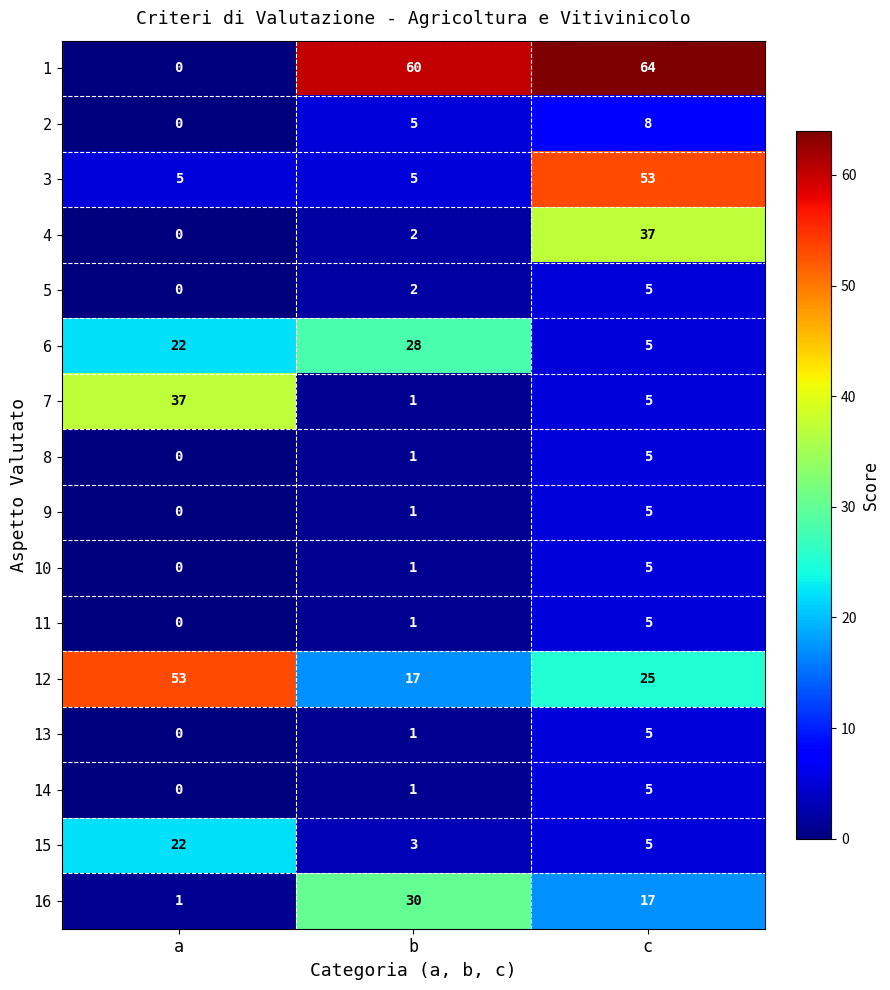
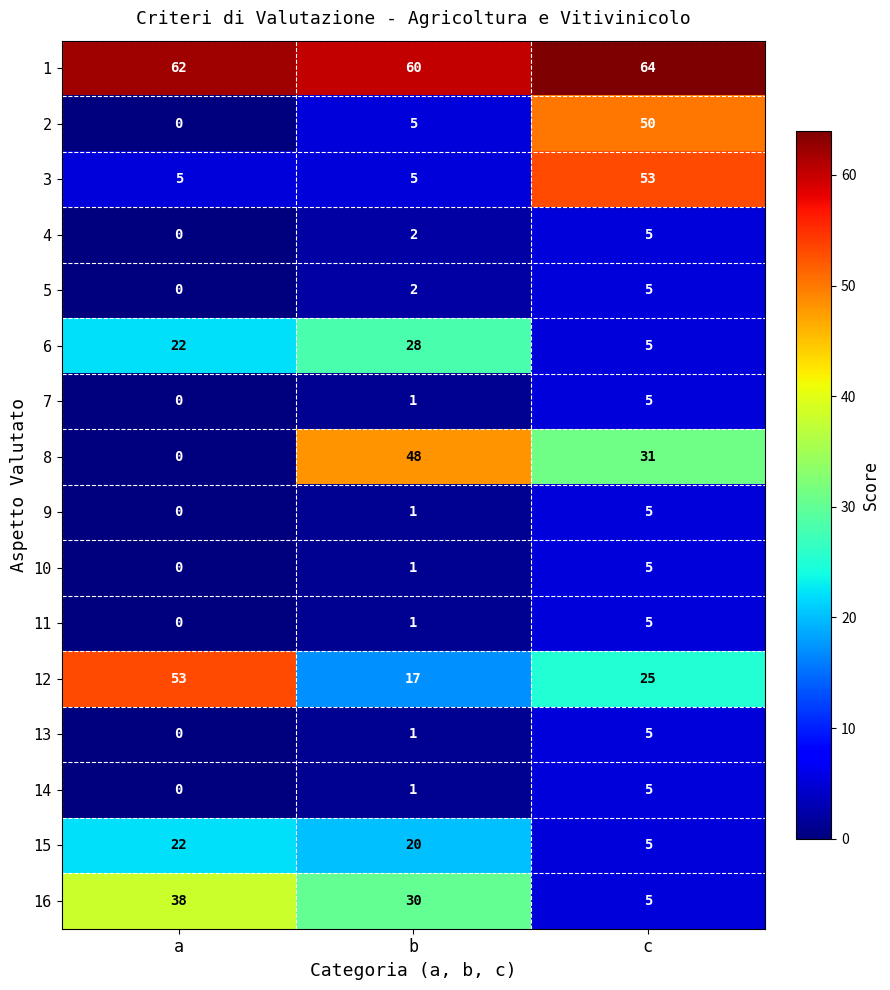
  {
    "1": {
-     "a": 0,
+     "a": 62,
      "b": 60,
      "c": 64
    },
    "2": {
      "a": 0,
      "b": 5,
-     "c": 8
+     "c": 50
    },
    "3": {
      "a": 5,
      "b": 5,
      "c": 53
    },
    "4": {
      "a": 0,
      "b": 2,
-     "c": 37
+     "c": 5
    },
    "5": {
      "a": 0,
      "b": 2,
      "c": 5
    },
    "6": {
      "a": 22,
      "b": 28,
      "c": 5
    },
    "7": {
-     "a": 37,
+     "a": 0,
      "b": 1,
      "c": 5
    },
    "8": {
      "a": 0,
-     "b": 1,
-     "c": 5
+     "b": 48,
+     "c": 31
    },
    "9": {
      "a": 0,
      "b": 1,
      "c": 5
    },
    "10": {
      "a": 0,
      "b": 1,
      "c": 5
    },
    "11": {
      "a": 0,
      "b": 1,
      "c": 5
    },
    "12": {
      "a": 53,
      "b": 17,
      "c": 25
    },
    "13": {
      "a": 0,
      "b": 1,
      "c": 5
    },
    "14": {
      "a": 0,
      "b": 1,
      "c": 5
    },
    "15": {
      "a": 22,
-     "b": 3,
+     "b": 20,
      "c": 5
    },
    "16": {
-     "a": 1,
+     "a": 38,
      "b": 30,
-     "c": 17
+     "c": 5
    }
  }
